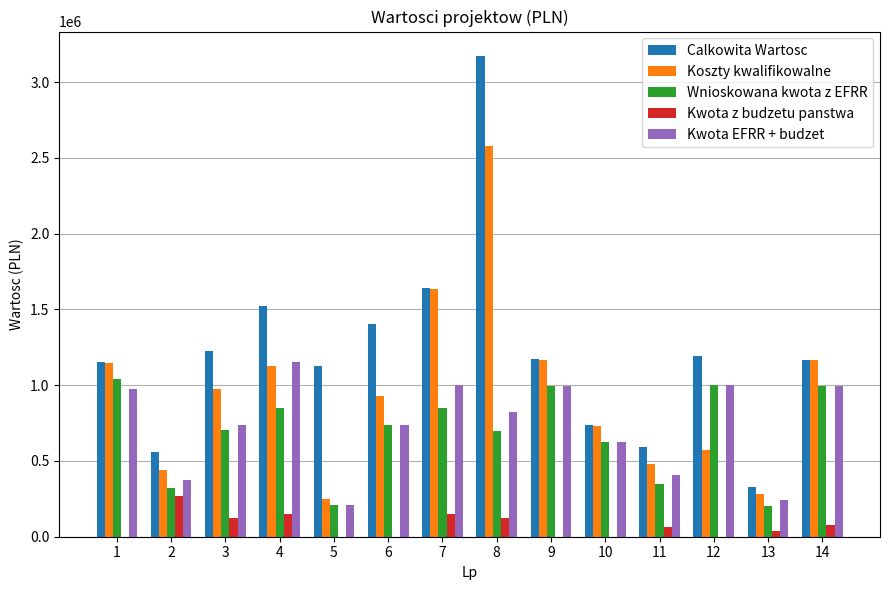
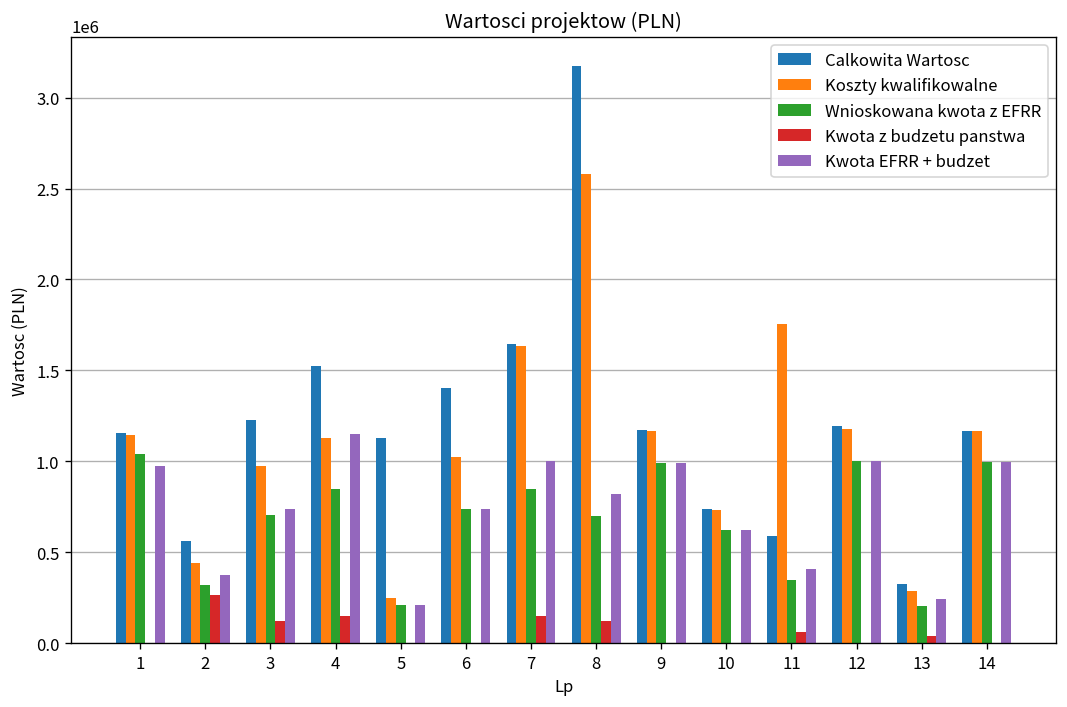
  {
    "Calkowita Wartosc": {
      "1": 1150000,
      "2": 560000,
      "3": 1230000,
      "4": 1520000,
      "5": 1130000,
      "6": 1400000,
      "7": 1640000,
      "8": 3180000,
      "9": 1170000,
      "10": 740000,
      "11": 590000,
      "12": 1190000,
      "13": 330000,
      "14": 1170000
    },
    "Koszty kwalifikowalne": {
      "1": 1150000,
      "2": 440000,
      "3": 970000,
      "4": 1130000,
      "5": 250000,
-     "6": 930000,
+     "6": 1020000,
      "7": 1640000,
      "8": 2580000,
      "9": 1170000,
      "10": 730000,
-     "11": 480000,
-     "12": 570000,
+     "11": 1760000,
+     "12": 1180000,
      "13": 280000,
      "14": 1170000
    },
    "Wnioskowana kwota z EFRR": {
      "1": 1040000,
      "2": 320000,
      "3": 700000,
      "4": 850000,
      "5": 210000,
      "6": 740000,
      "7": 850000,
      "8": 700000,
      "9": 990000,
      "10": 620000,
      "11": 350000,
      "12": 1000000,
      "13": 200000,
      "14": 990000
    },
    "Kwota z budzetu panstwa": {
      "1": 0,
      "2": 270000,
      "3": 120000,
      "4": 150000,
      "5": 0,
      "6": 0,
      "7": 150000,
      "8": 120000,
      "9": 0,
      "10": 0,
      "11": 60000,
      "12": 0,
      "13": 40000,
-     "14": 80000
+     "14": 0
    },
    "Kwota EFRR + budzet": {
      "1": 970000,
      "2": 380000,
      "3": 740000,
      "4": 1150000,
      "5": 210000,
      "6": 740000,
      "7": 1000000,
      "8": 820000,
      "9": 990000,
      "10": 620000,
      "11": 410000,
      "12": 1000000,
      "13": 240000,
      "14": 990000
    }
  }
